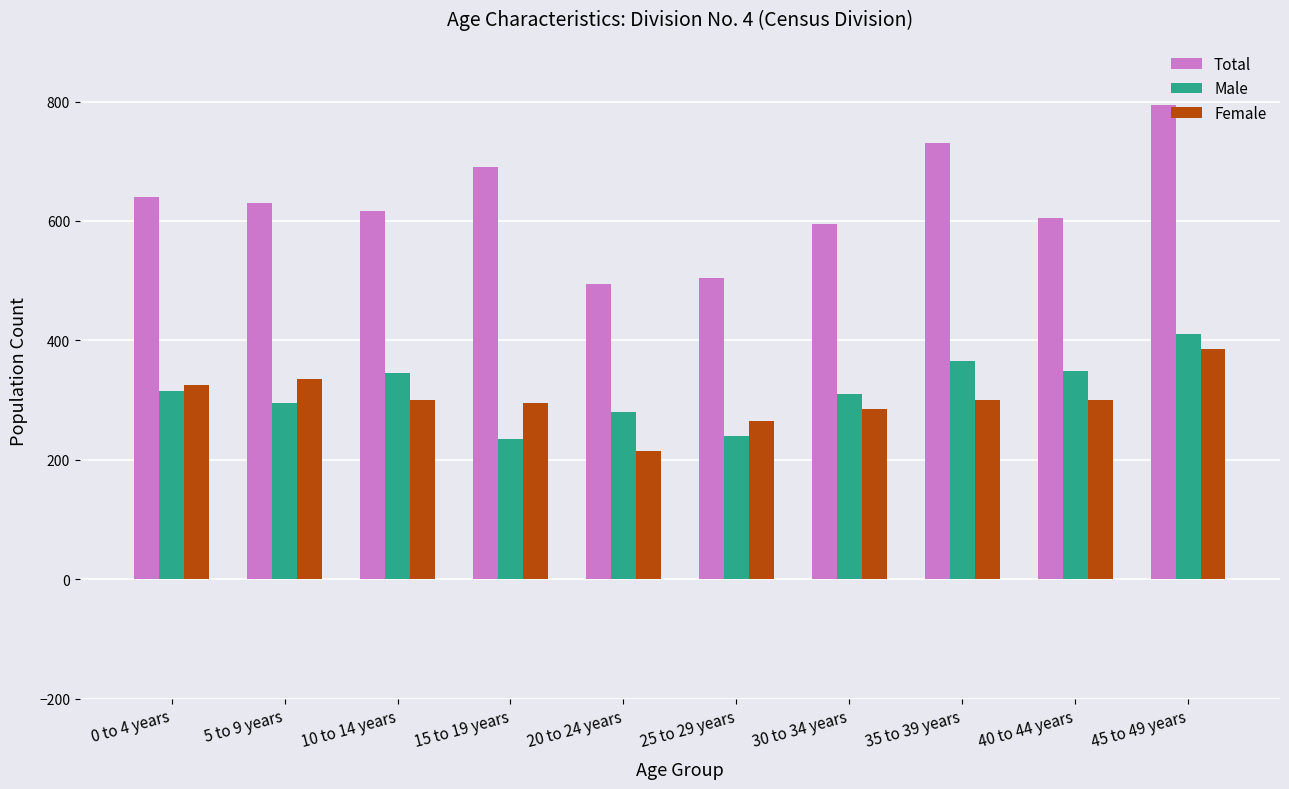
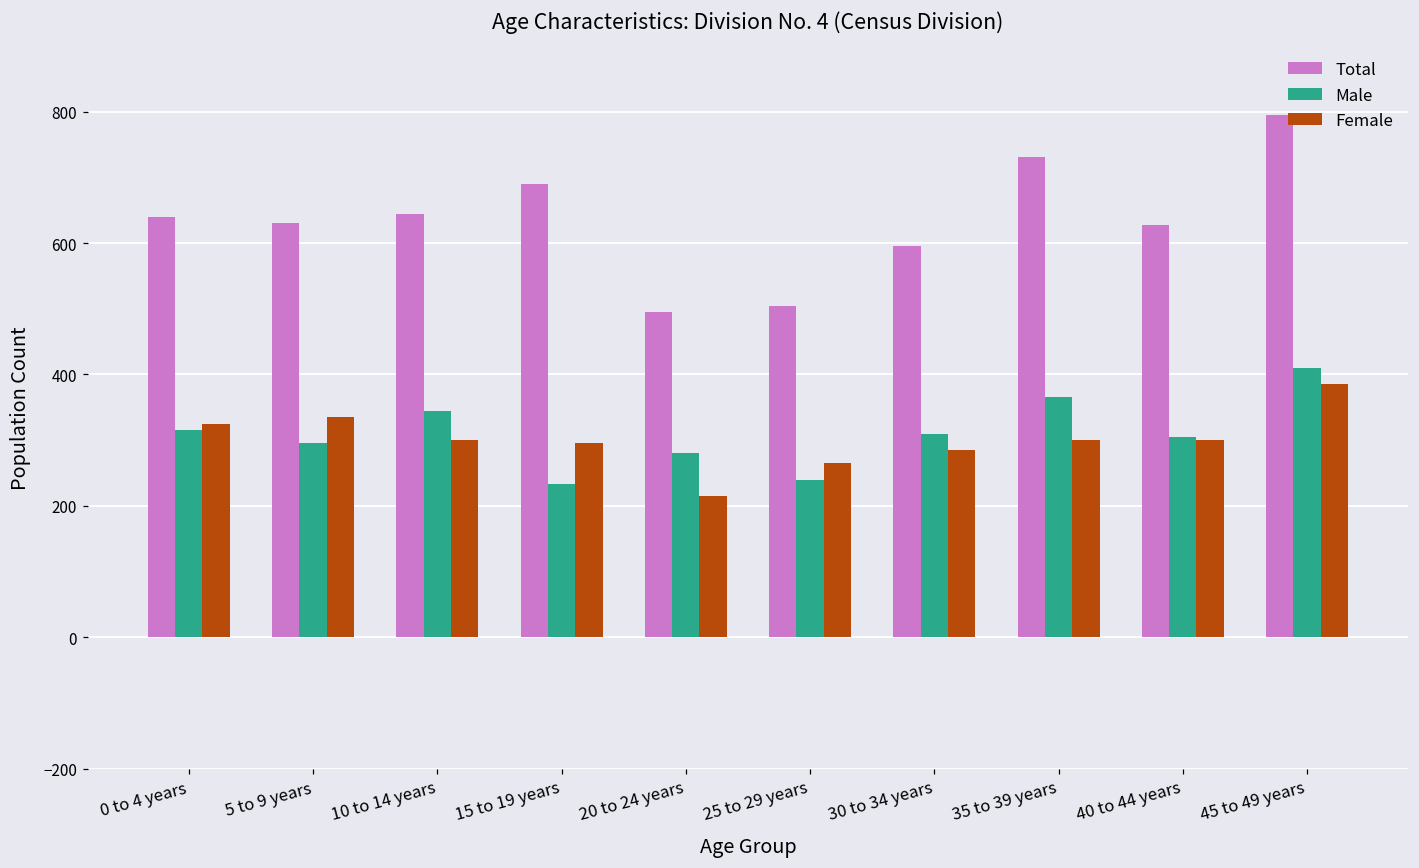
  {
    "Total": {
      "0 to 4 years": 640,
      "5 to 9 years": 630,
-     "10 to 14 years": 620,
+     "10 to 14 years": 650,
      "15 to 19 years": 690,
      "20 to 24 years": 500,
      "25 to 29 years": 510,
      "30 to 34 years": 600,
      "35 to 39 years": 730,
-     "40 to 44 years": 610,
+     "40 to 44 years": 630,
      "45 to 49 years": 800
    },
    "Male": {
      "0 to 4 years": 320,
      "5 to 9 years": 300,
      "10 to 14 years": 350,
      "15 to 19 years": 230,
      "20 to 24 years": 280,
      "25 to 29 years": 240,
      "30 to 34 years": 310,
      "35 to 39 years": 370,
-     "40 to 44 years": 350,
+     "40 to 44 years": 310,
      "45 to 49 years": 410
    },
    "Female": {
      "0 to 4 years": 330,
      "5 to 9 years": 340,
      "10 to 14 years": 300,
      "15 to 19 years": 300,
      "20 to 24 years": 220,
      "25 to 29 years": 270,
      "30 to 34 years": 290,
      "35 to 39 years": 300,
      "40 to 44 years": 300,
      "45 to 49 years": 390
    }
  }
